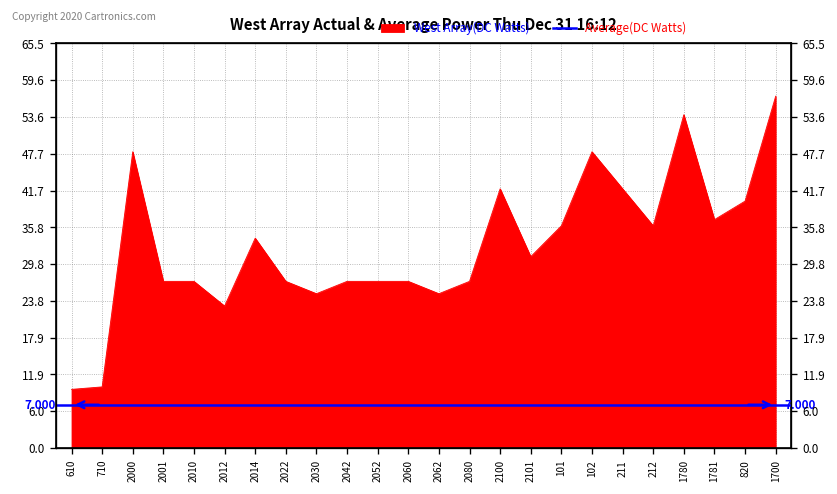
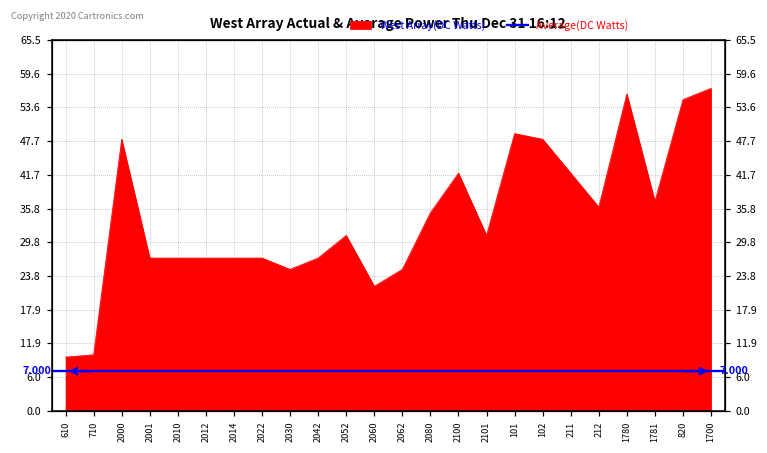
  {
    "710": 10,
    "2000": 48,
    "2001": 27,
    "2010": 27,
-   "2012": 23,
-   "2014": 34,
+   "2012": 27,
+   "2014": 27,
    "2022": 27,
    "2030": 25,
    "2042": 27,
-   "2052": 27,
-   "2060": 27,
+   "2052": 31,
+   "2060": 22,
    "2062": 25,
-   "2080": 27,
+   "2080": 35,
    "2100": 42,
    "2101": 31,
-   "101": 36,
+   "101": 49,
    "102": 48,
    "211": 42,
    "212": 36,
-   "1780": 54,
+   "1780": 56,
    "1781": 37,
-   "820": 40,
+   "820": 55,
    "1700": 57
  }
